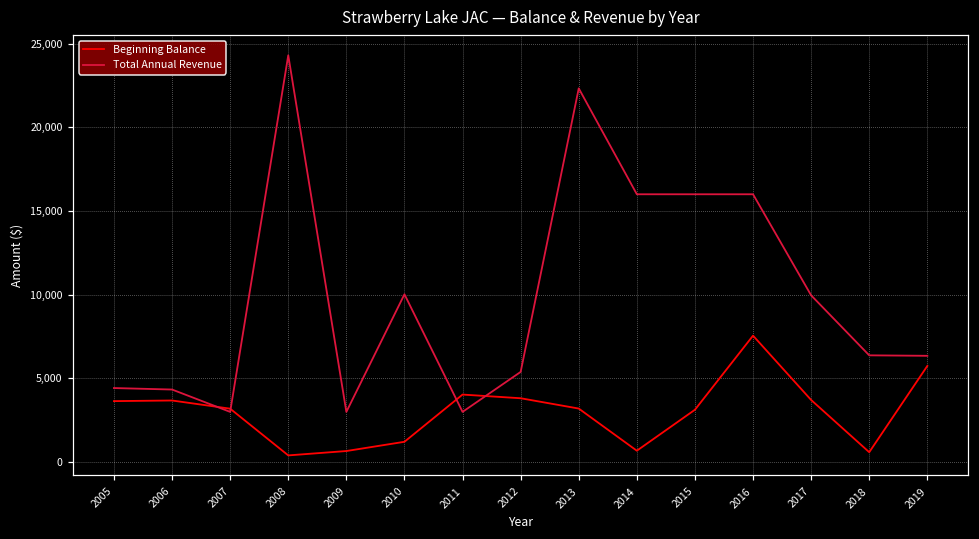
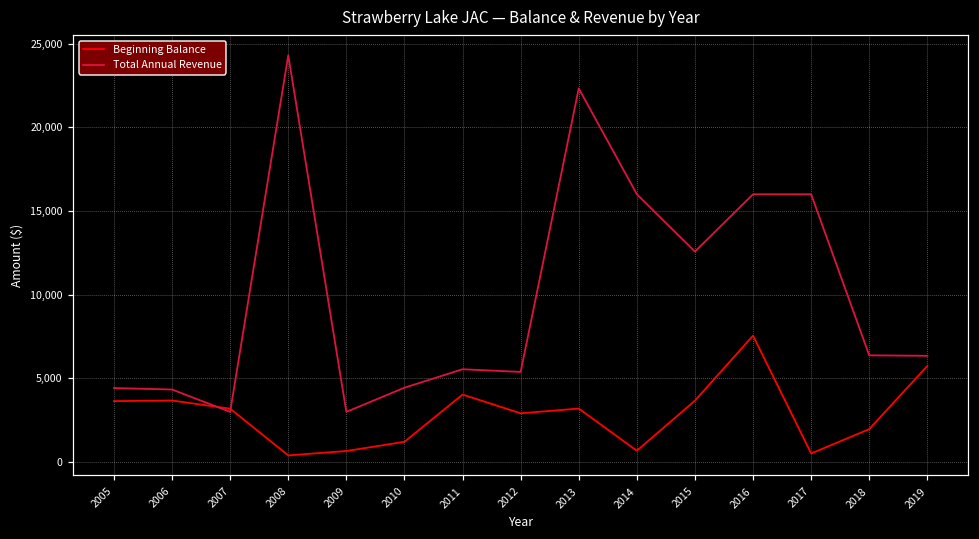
  {
    "Beginning Balance": {
      "2005": "3,600",
      "2006": "3,700",
      "2007": "3,200",
      "2008": "400",
      "2009": "700",
      "2010": "1,200",
      "2011": "4,000",
-     "2012": "3,800",
+     "2012": "2,900",
      "2013": "3,200",
      "2014": "700",
-     "2015": "3,100",
+     "2015": "3,700",
      "2016": "7,600",
-     "2017": "3,700",
-     "2018": "600",
+     "2017": "500",
+     "2018": "2,000",
      "2019": "5,700"
    },
    "Total Annual Revenue": {
      "2005": "4,400",
      "2006": "4,300",
      "2007": "3,000",
      "2008": "24,300",
      "2009": "3,000",
-     "2010": "10,000",
-     "2011": "3,000",
+     "2010": "4,400",
+     "2011": "5,500",
      "2012": "5,400",
      "2013": "22,300",
      "2014": "16,000",
-     "2015": "16,000",
+     "2015": "12,600",
      "2016": "16,000",
-     "2017": "10,000",
+     "2017": "16,000",
      "2018": "6,400",
      "2019": "6,400"
    }
  }
